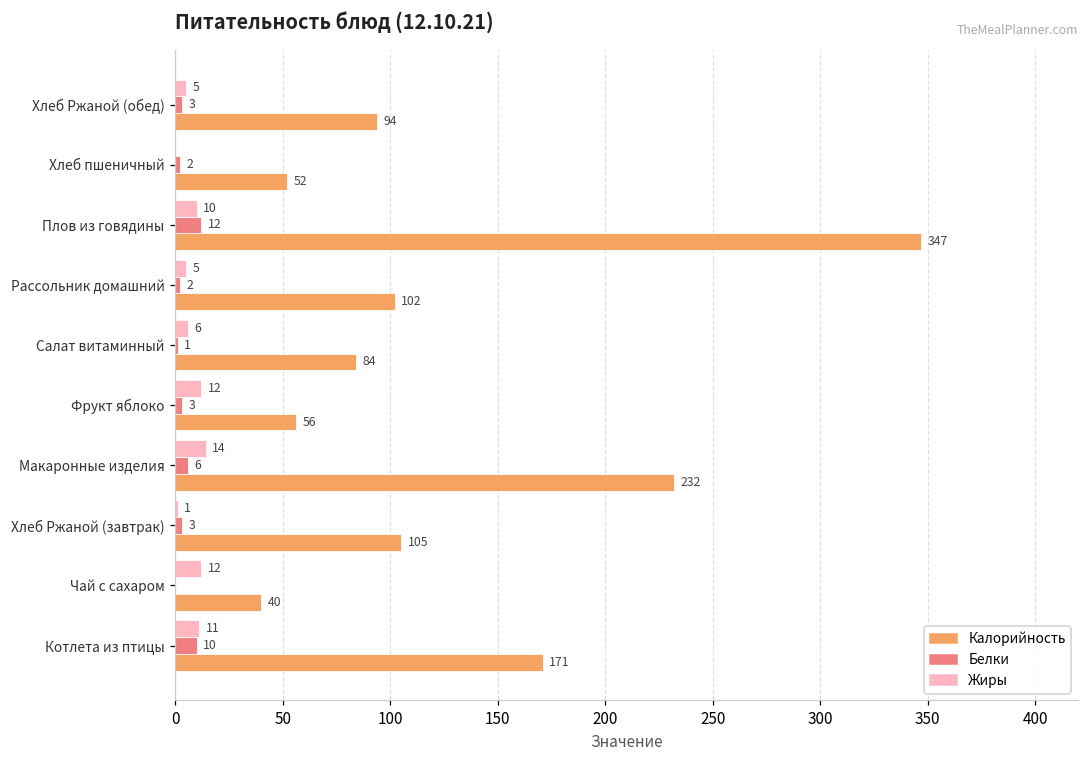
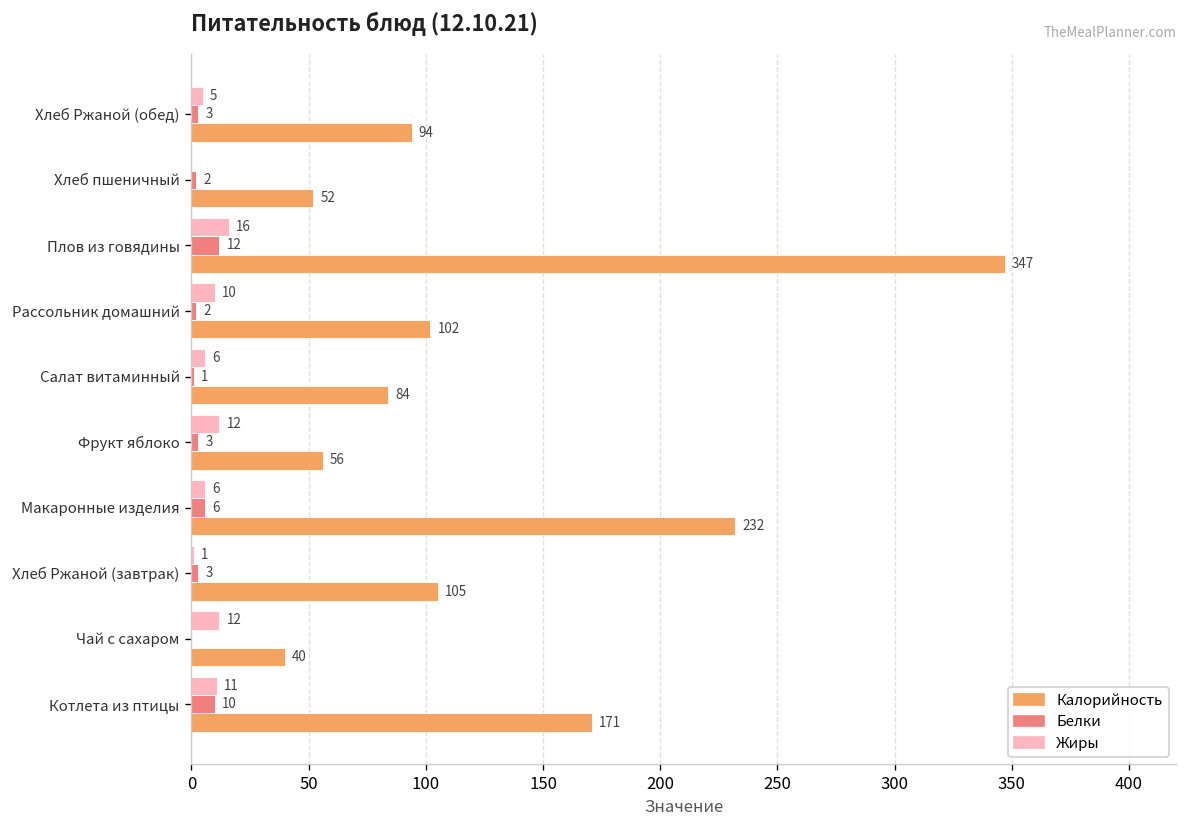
  {
    "Жиры": {
      "Хлеб Ржаной (обед)": 5,
-     "Плов из говядины": 10,
-     "Рассольник домашний": 5,
+     "Плов из говядины": 16,
+     "Рассольник домашний": 10,
      "Салат витаминный": 6,
      "Фрукт яблоко": 12,
-     "Макаронные изделия": 14,
+     "Макаронные изделия": 6,
      "Хлеб Ржаной (завтрак)": 1,
      "Чай с сахаром": 12,
      "Котлета из птицы": 11
    }
  }
